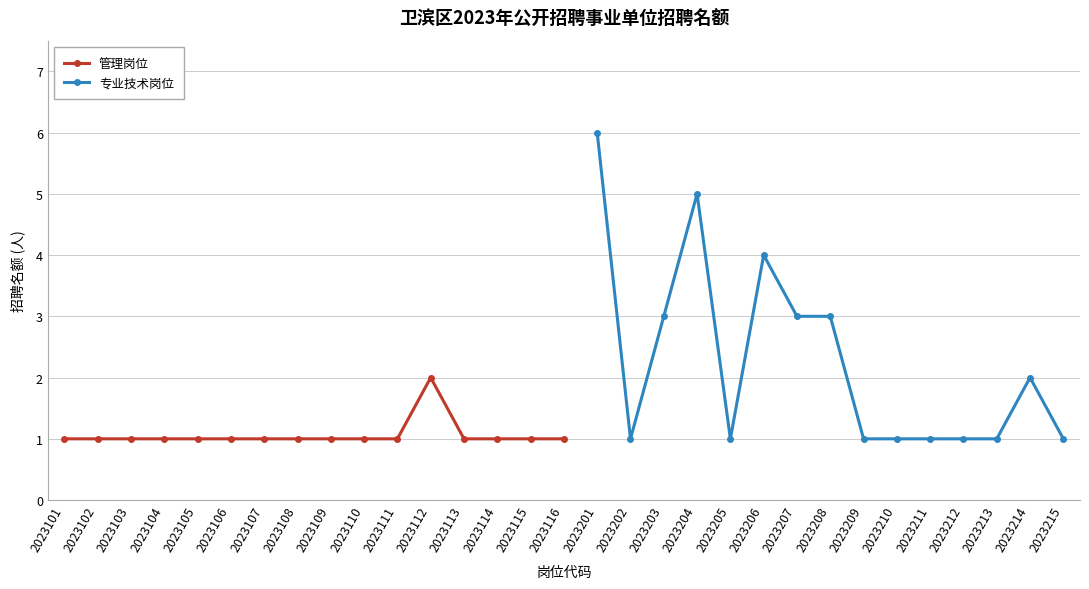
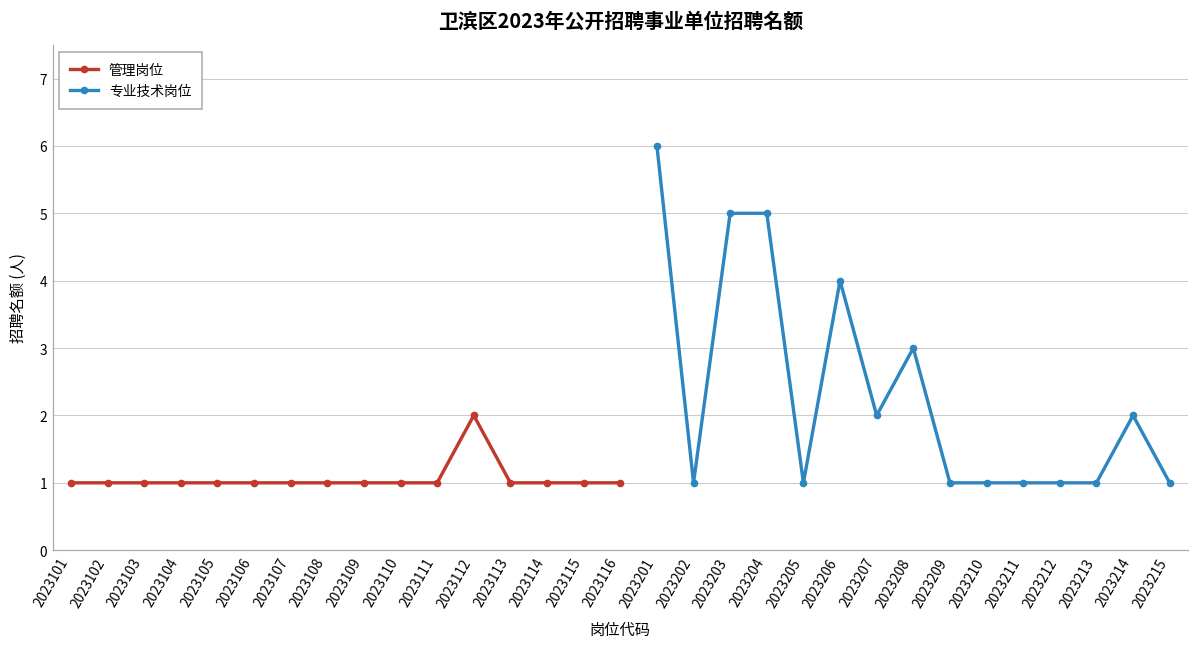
  {
    "管理岗位": {
      "2023101": 1,
      "2023102": 1,
      "2023103": 1,
      "2023104": 1,
      "2023105": 1,
      "2023106": 1,
      "2023107": 1,
      "2023108": 1,
      "2023109": 1,
      "2023110": 1,
      "2023111": 1,
      "2023112": 2,
      "2023113": 1,
      "2023114": 1,
      "2023115": 1,
      "2023116": 1
    },
    "专业技术岗位": {
      "2023201": 6,
      "2023202": 1,
-     "2023203": 3,
+     "2023203": 5,
      "2023204": 5,
      "2023205": 1,
      "2023206": 4,
-     "2023207": 3,
+     "2023207": 2,
      "2023208": 3,
      "2023209": 1,
      "2023210": 1,
      "2023211": 1,
      "2023212": 1,
      "2023213": 1,
      "2023214": 2,
      "2023215": 1
    }
  }
